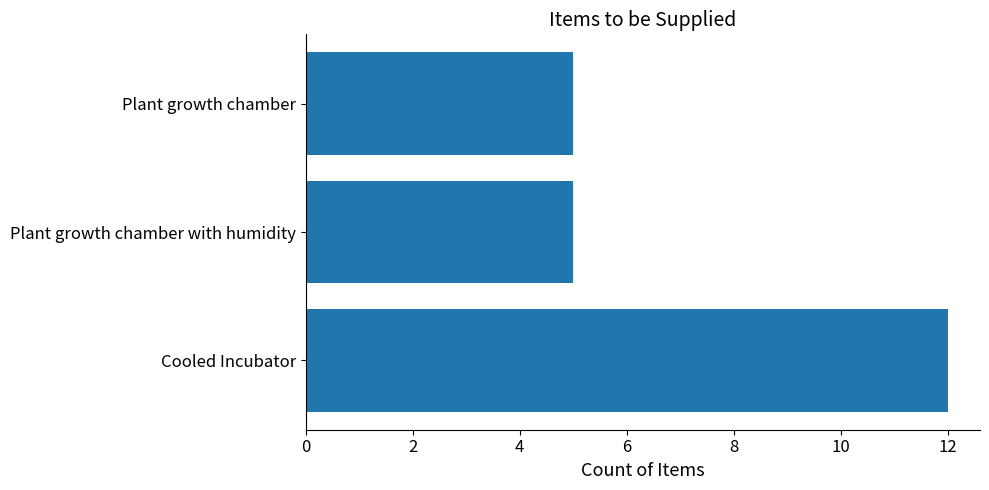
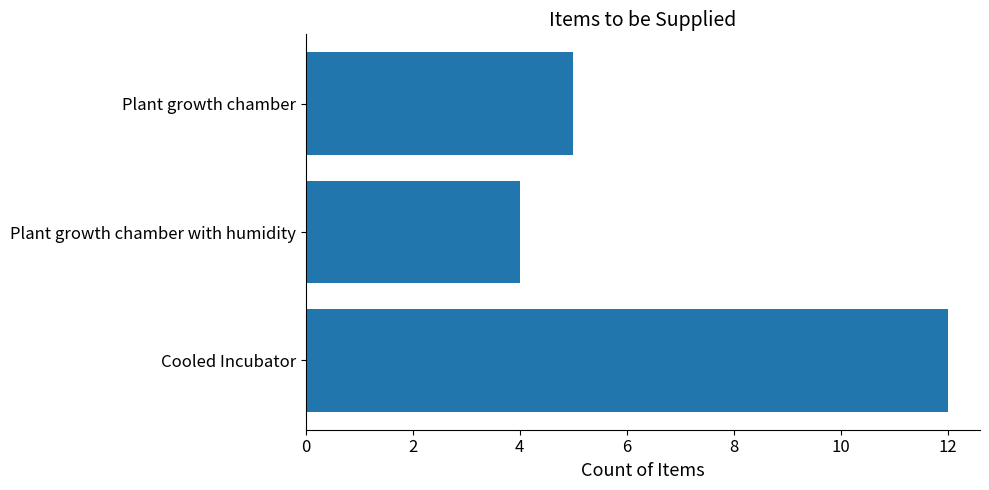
  {
    "Plant growth chamber": 5,
-   "Plant growth chamber with humidity": 5,
+   "Plant growth chamber with humidity": 4,
    "Cooled Incubator": 12
  }
